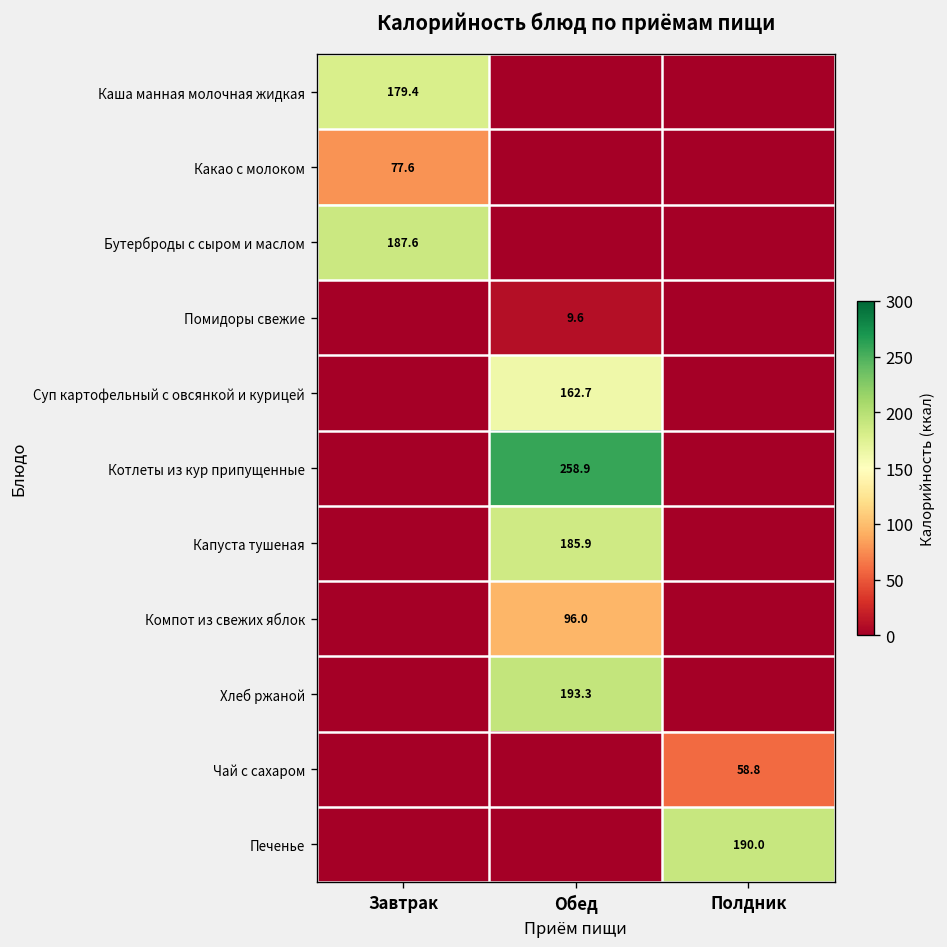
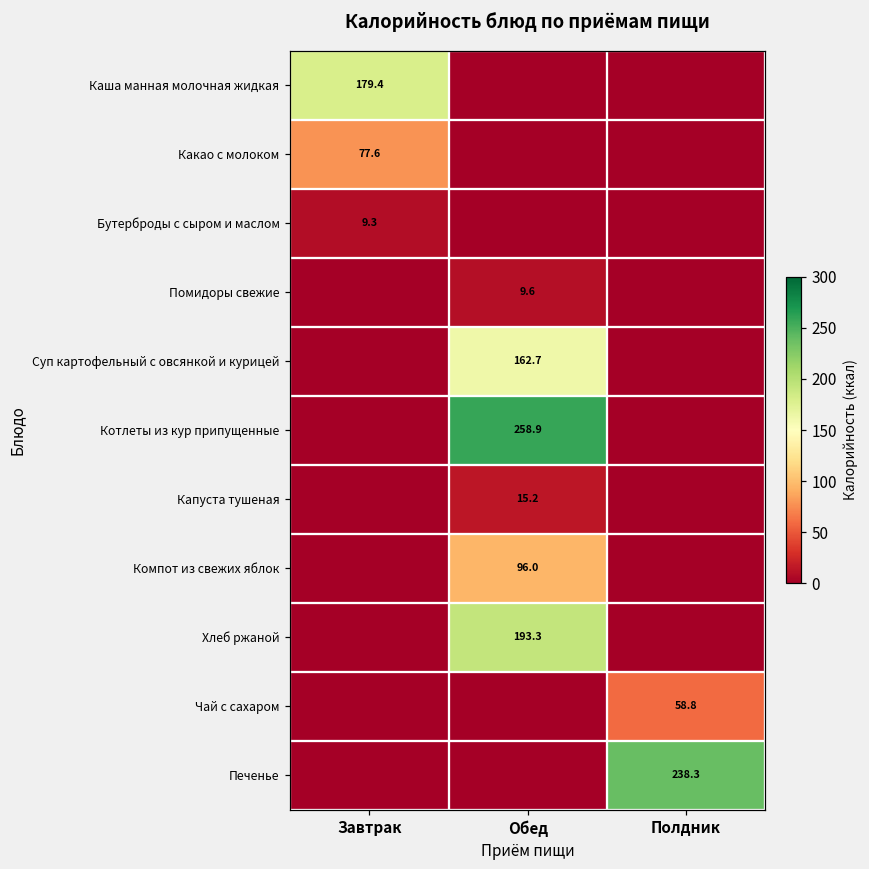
  {
    "Каша манная молочная жидкая": {
      "Завтрак": 179.4
    },
    "Какао с молоком": {
      "Завтрак": 77.6
    },
    "Бутерброды с сыром и маслом": {
-     "Завтрак": 187.6
+     "Завтрак": 9.3
    },
    "Помидоры свежие": {
      "Обед": 9.6
    },
    "Суп картофельный с овсянкой и курицей": {
      "Обед": 162.7
    },
    "Котлеты из кур припущенные": {
      "Обед": 258.9
    },
    "Капуста тушеная": {
-     "Обед": 185.9
+     "Обед": 15.2
    },
    "Компот из свежих яблок": {
      "Обед": 96.0
    },
    "Хлеб ржаной": {
      "Обед": 193.3
    },
    "Чай с сахаром": {
      "Полдник": 58.8
    },
    "Печенье": {
-     "Полдник": 190.0
+     "Полдник": 238.3
    }
  }
